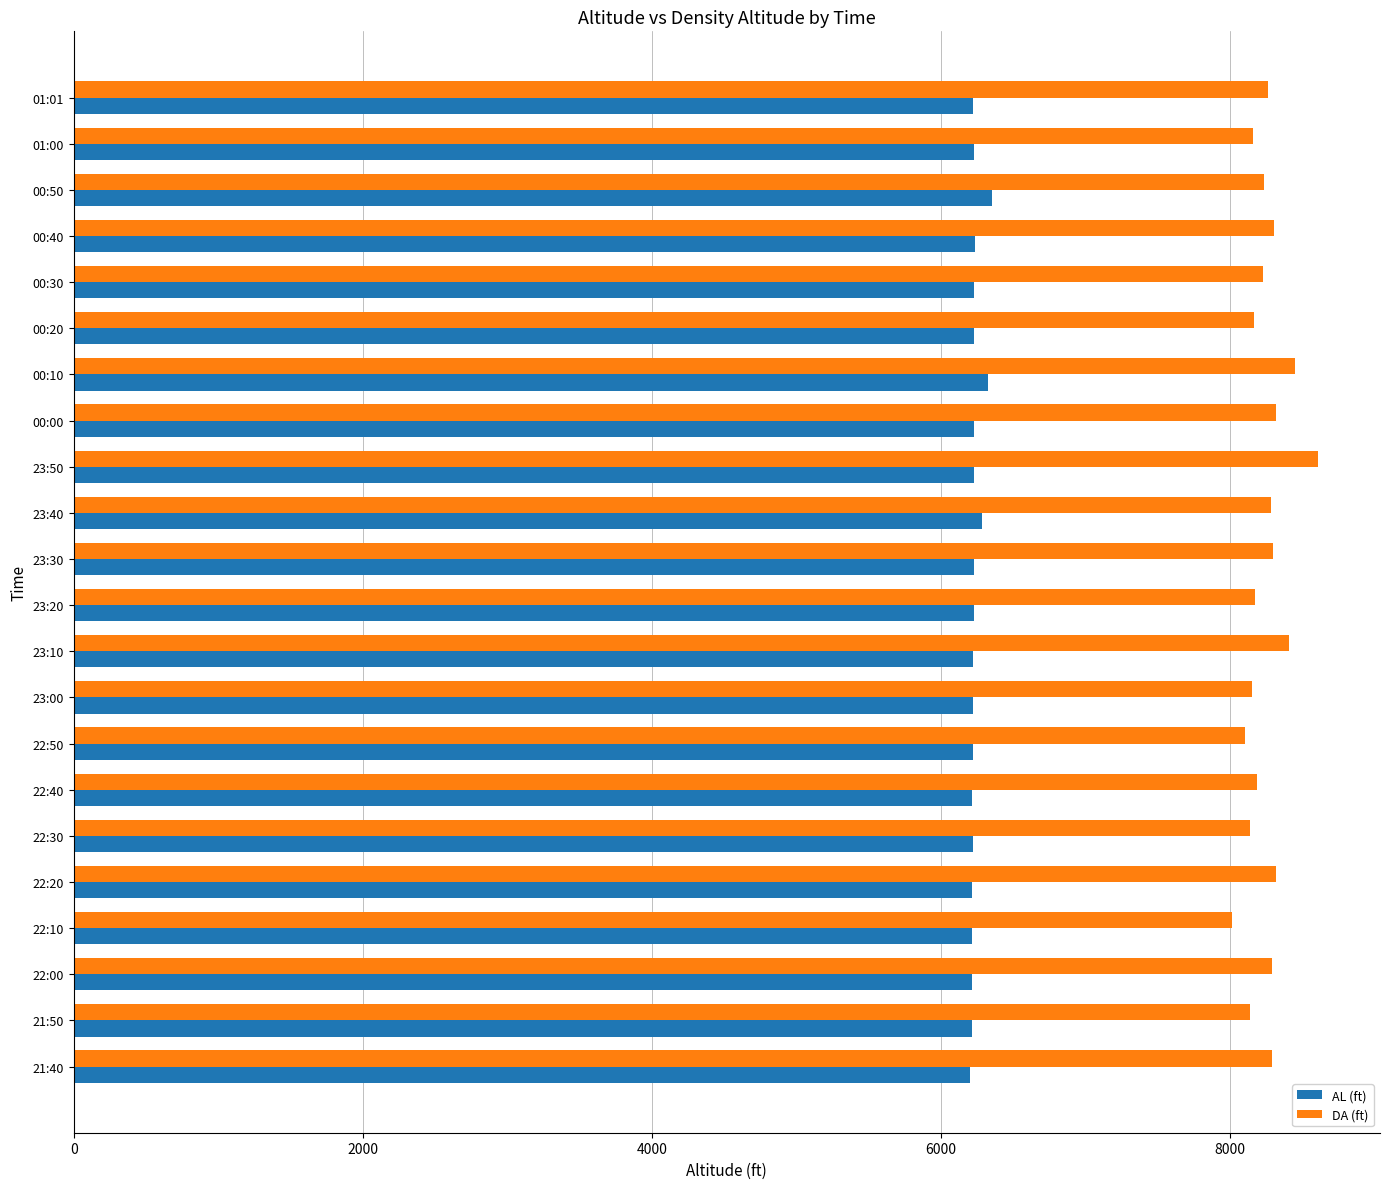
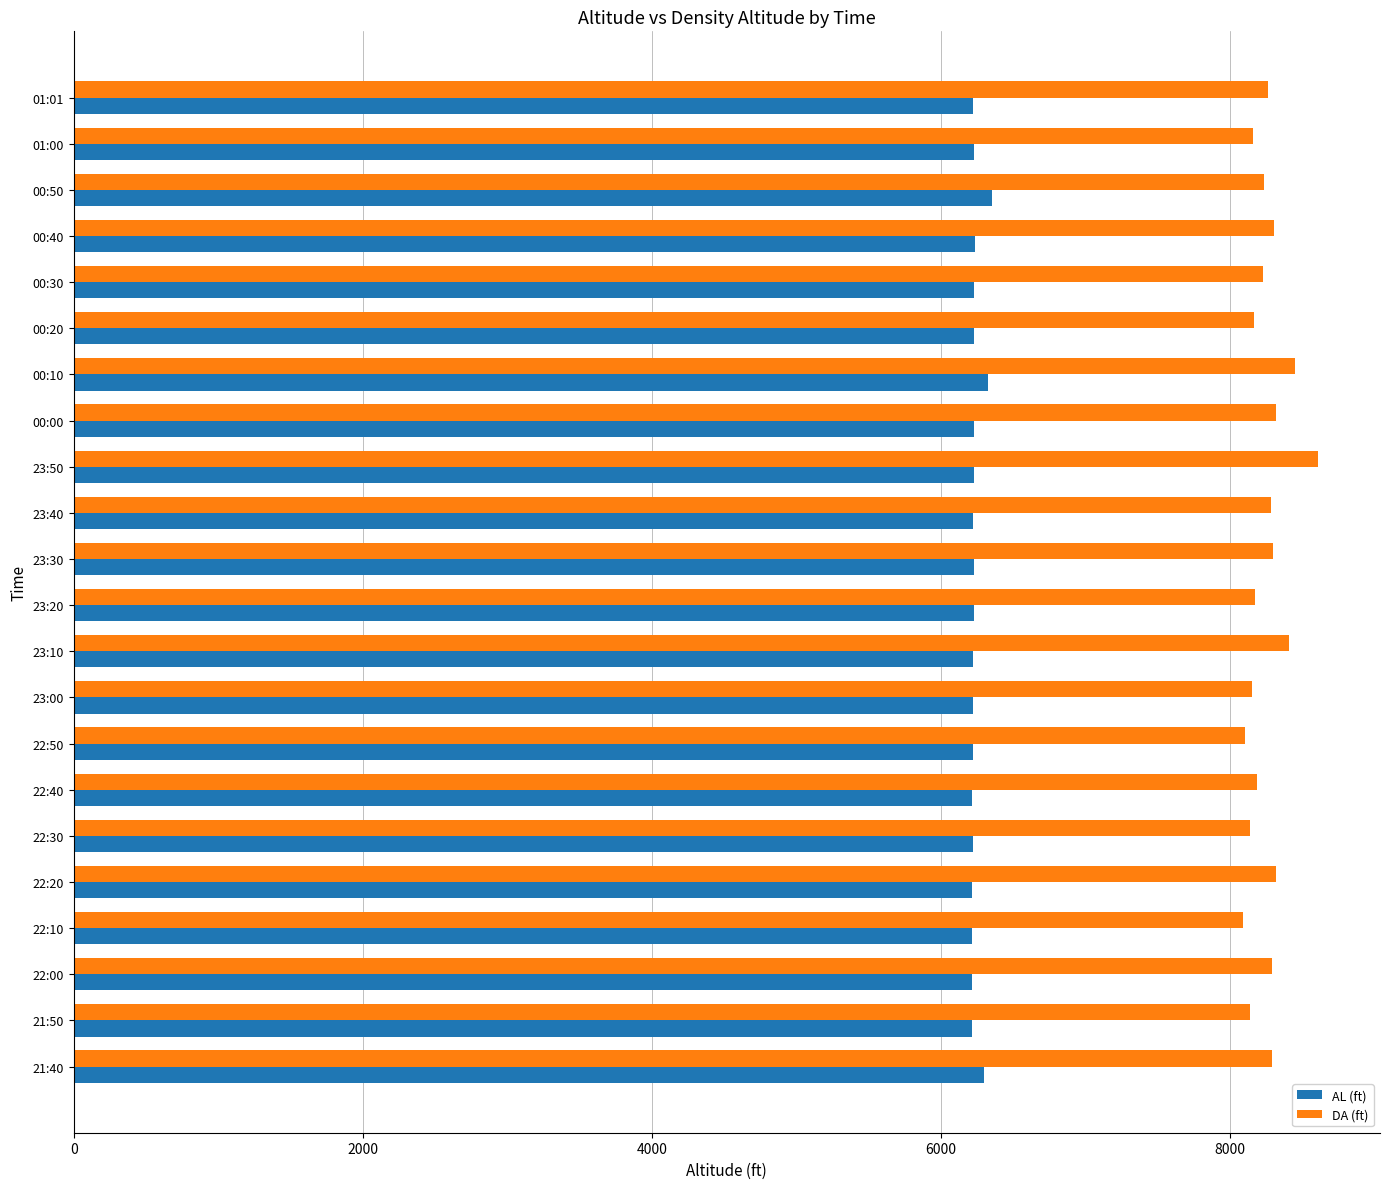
  {
    "AL (ft)": {
      "01:01": 6220,
      "01:00": 6230,
      "00:50": 6360,
      "00:40": 6230,
      "00:30": 6220,
      "00:20": 6220,
      "00:10": 6320,
      "00:00": 6230,
      "23:50": 6230,
-     "23:40": 6280,
+     "23:40": 6220,
      "23:30": 6220,
      "23:20": 6220,
      "23:10": 6220,
      "23:00": 6220,
      "22:50": 6220,
      "22:40": 6210,
      "22:30": 6220,
      "22:20": 6210,
      "22:10": 6210,
      "22:00": 6210,
      "21:50": 6210,
-     "21:40": 6200
+     "21:40": 6300
    },
    "DA (ft)": {
      "01:01": 8260,
      "01:00": 8160,
      "00:50": 8240,
      "00:40": 8300,
      "00:30": 8220,
      "00:20": 8170,
      "00:10": 8450,
      "00:00": 8320,
      "23:50": 8610,
      "23:40": 8280,
      "23:30": 8290,
      "23:20": 8170,
      "23:10": 8410,
      "23:00": 8150,
      "22:50": 8100,
      "22:40": 8180,
      "22:30": 8140,
      "22:20": 8310,
-     "22:10": 8020,
+     "22:10": 8090,
      "22:00": 8290,
      "21:50": 8140,
      "21:40": 8290
    }
  }
